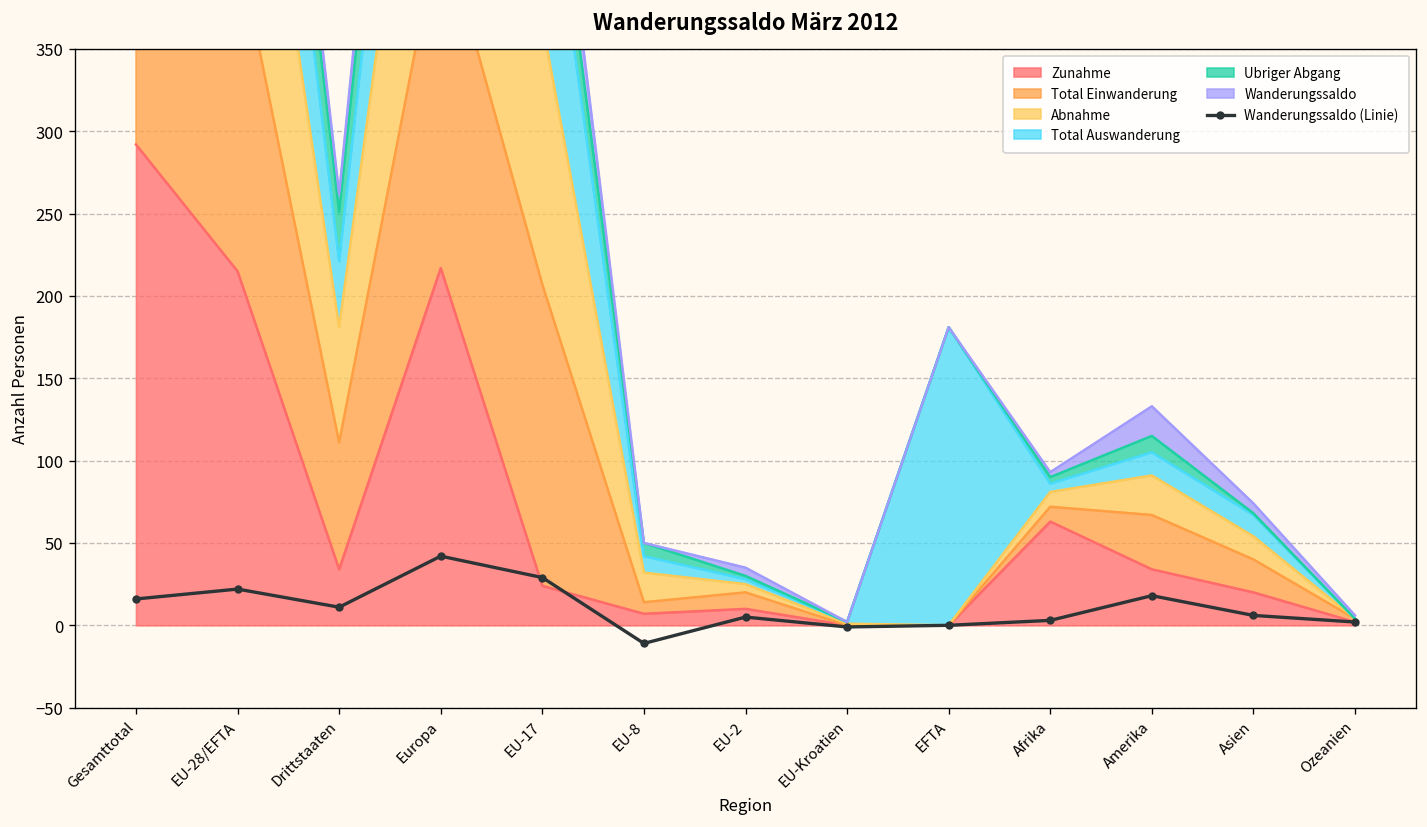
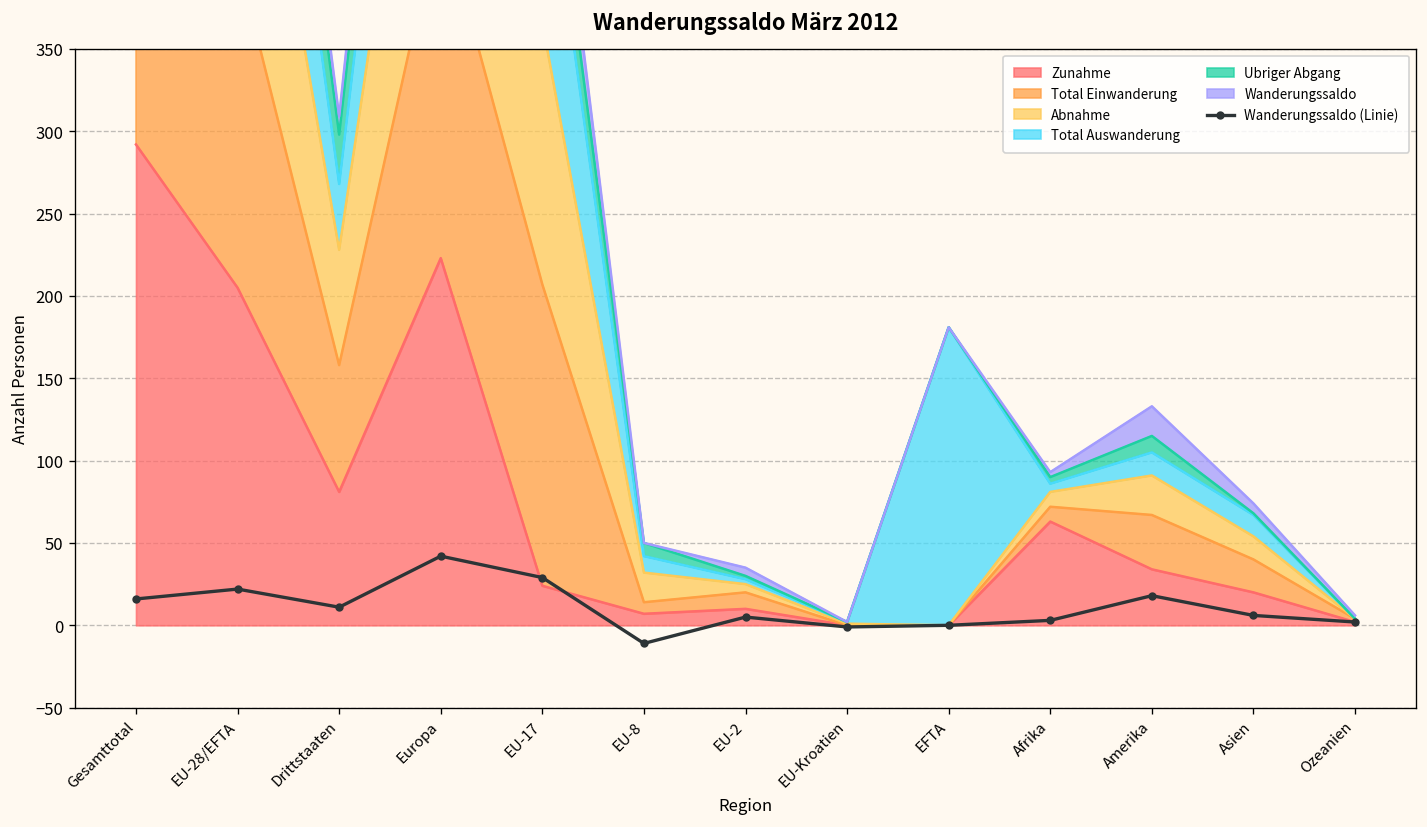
  {
    "Zunahme": {
      "Gesamttotal": 292,
-     "EU-28/EFTA": 215,
-     "Drittstaaten": 34,
-     "Europa": 217,
+     "EU-28/EFTA": 205,
+     "Drittstaaten": 81,
+     "Europa": 223,
      "EU-17": 24,
      "EU-8": 7,
      "EU-2": 10,
      "Afrika": 63,
      "Amerika": 34,
      "Asien": 20
    },
    "Total Auswanderung": {
      "Drittstaaten": 40,
      "EU-8": 10,
      "EU-2": 3,
      "Afrika": 5,
      "Amerika": 14
    },
    "Ubriger Abgang": {
      "Drittstaaten": 30,
      "EU-2": 2,
      "Afrika": 4,
      "Amerika": 10
    },
    "Wanderungssaldo": {
      "Drittstaaten": 11,
      "EU-2": 5,
      "Afrika": 3,
      "Amerika": 18,
      "Asien": 6,
      "Ozeanien": 2
    },
    "Wanderungssaldo (Linie)": {
      "Gesamttotal": 16,
      "EU-28/EFTA": 22,
      "Drittstaaten": 11,
      "Europa": 42,
      "EU-17": 29,
      "EU-8": -11,
      "EU-2": 5,
      "Afrika": 3,
      "Amerika": 18,
      "Asien": 6
    }
  }
